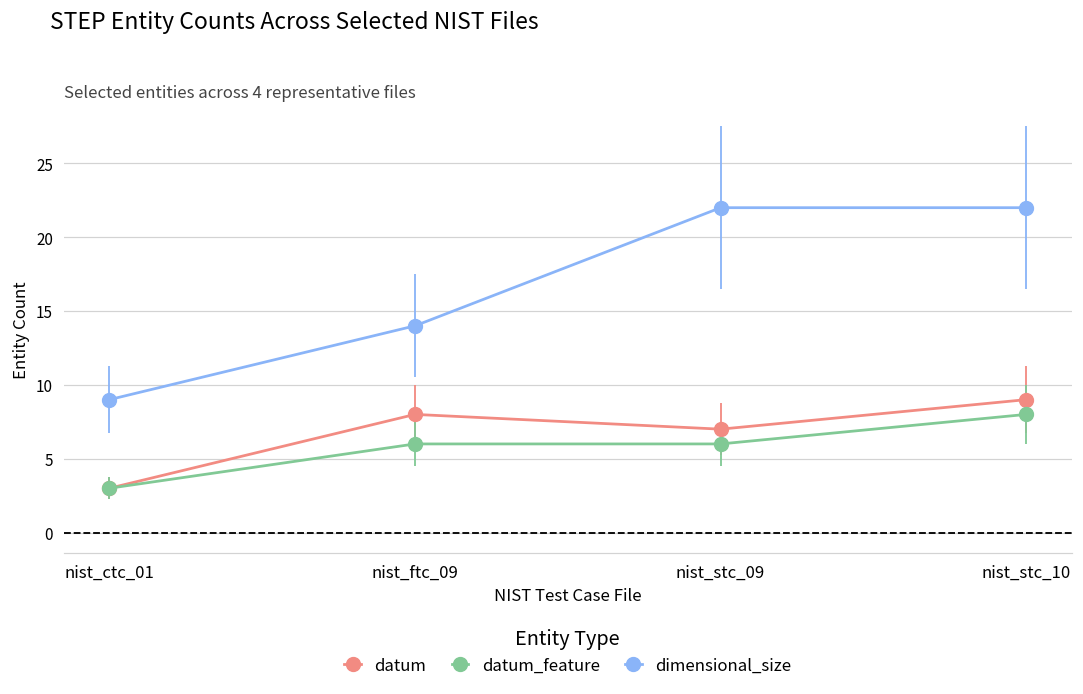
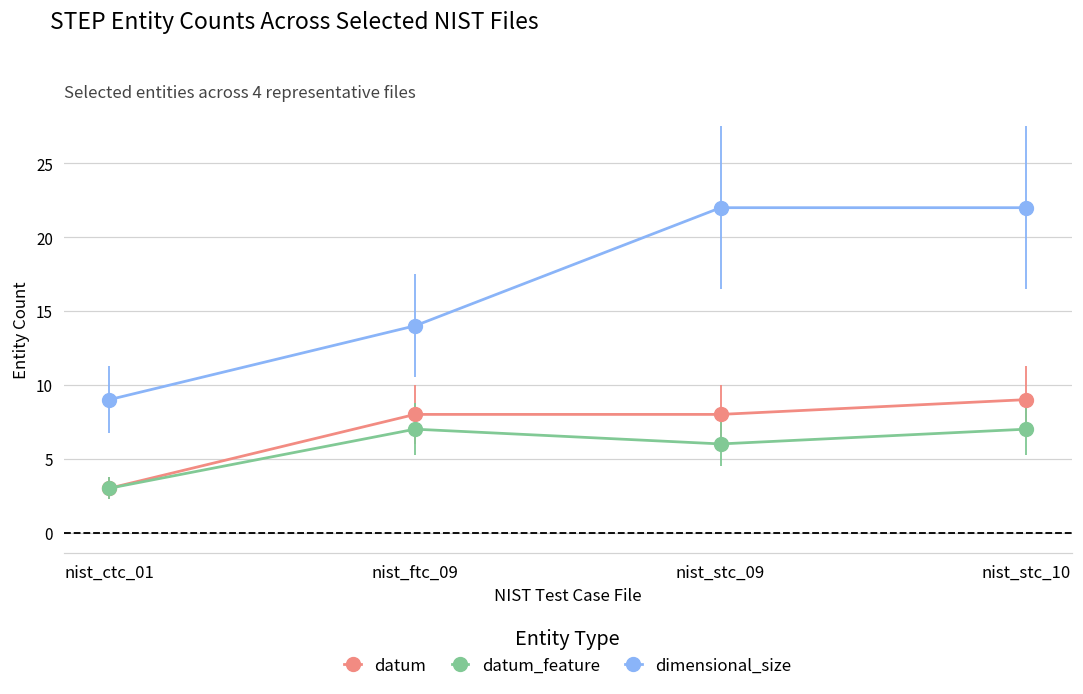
  {
    "datum": {
      "nist_ftc_09": 8,
-     "nist_stc_09": 7,
+     "nist_stc_09": 8,
      "nist_stc_10": 9
    },
    "datum_feature": {
-     "nist_ftc_09": 6,
+     "nist_ftc_09": 7,
      "nist_stc_09": 6,
-     "nist_stc_10": 8
+     "nist_stc_10": 7
    },
    "dimensional_size": {
      "nist_ctc_01": 9,
      "nist_ftc_09": 14,
      "nist_stc_09": 22,
      "nist_stc_10": 22
    }
  }
